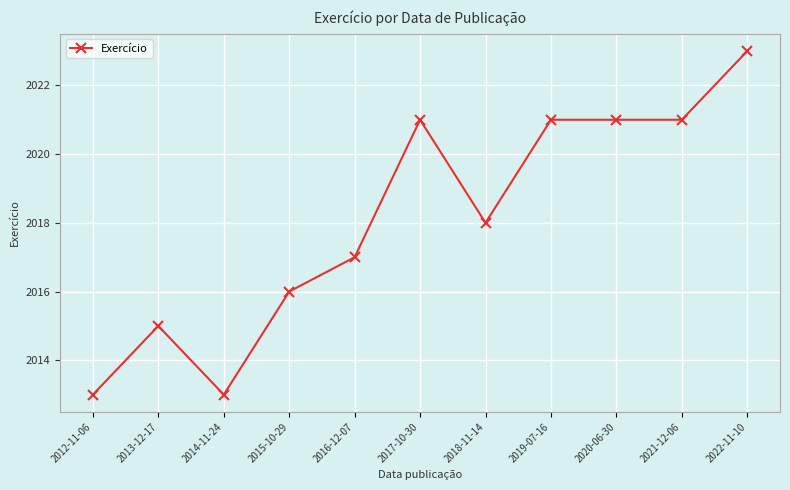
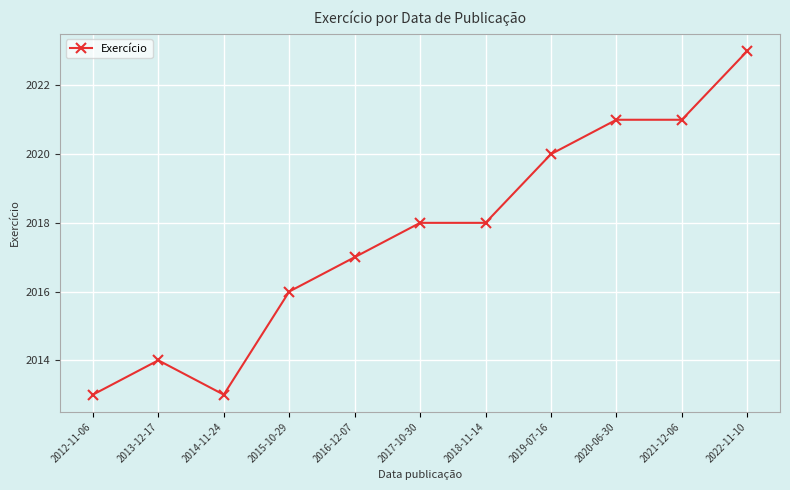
  {
    "2012-11-06": 2013,
-   "2013-12-17": 2015,
+   "2013-12-17": 2014,
    "2014-11-24": 2013,
    "2015-10-29": 2016,
    "2016-12-07": 2017,
-   "2017-10-30": 2021,
+   "2017-10-30": 2018,
    "2018-11-14": 2018,
-   "2019-07-16": 2021,
+   "2019-07-16": 2020,
    "2020-06-30": 2021,
    "2021-12-06": 2021,
    "2022-11-10": 2023
  }
